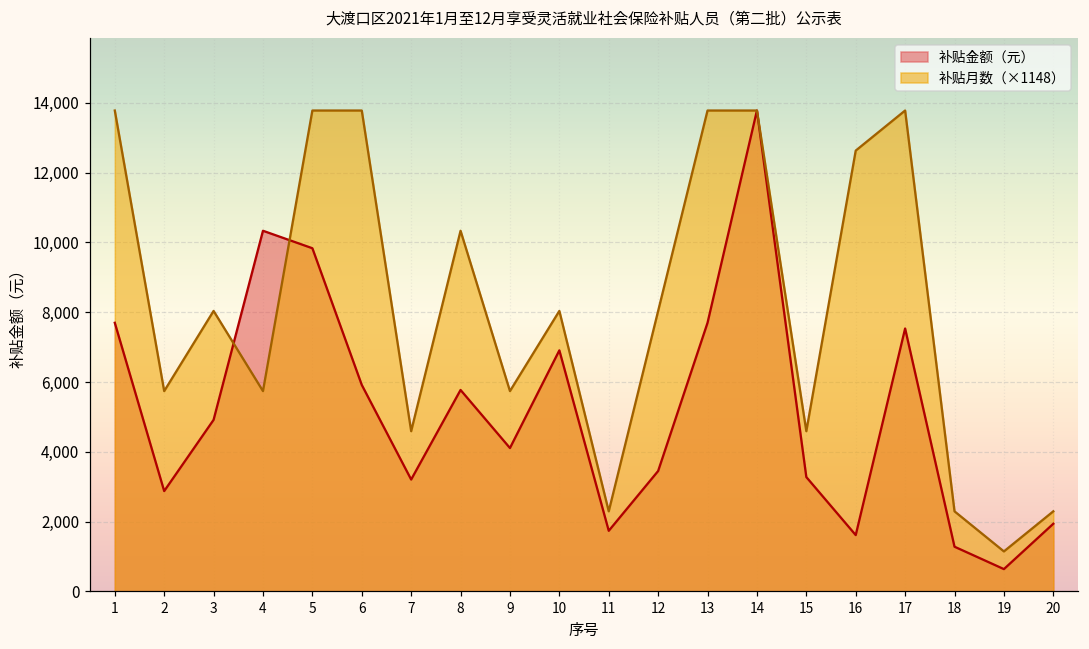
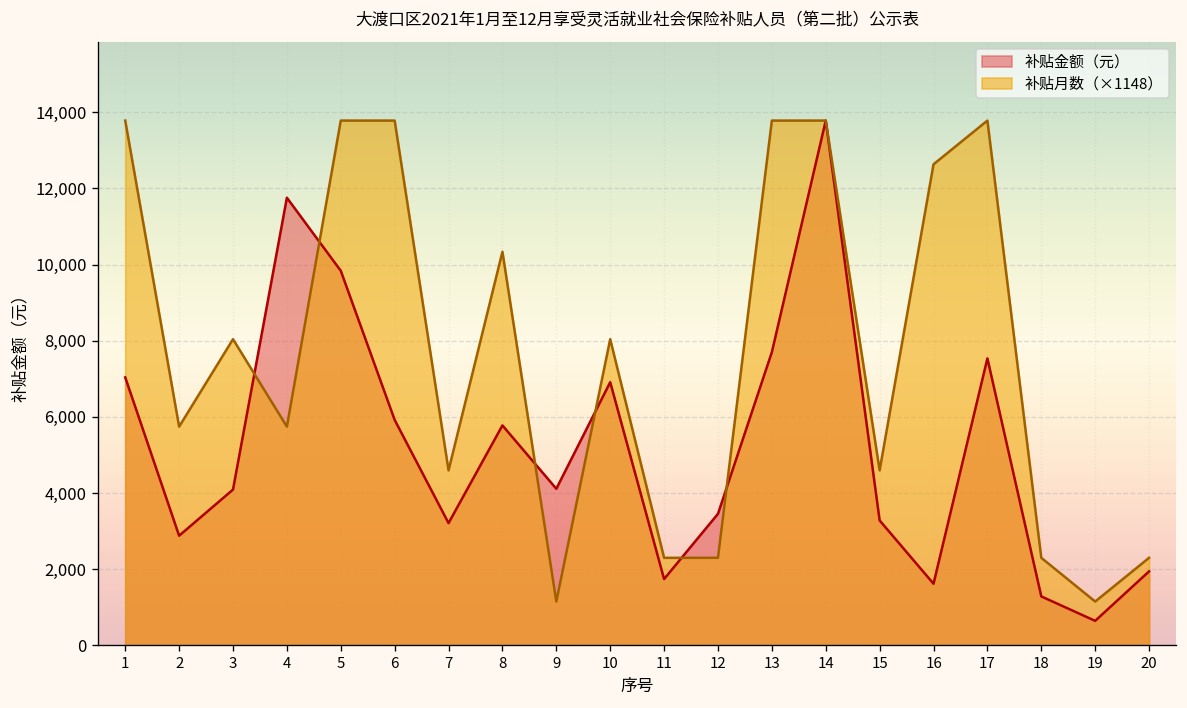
  {
    "补贴金额（元）": {
-     "1": "7,700",
+     "1": "7,000",
      "2": "2,900",
-     "3": "4,900",
-     "4": "10,300",
+     "3": "4,100",
+     "4": "11,800",
      "5": "9,800",
      "6": "5,900",
      "7": "3,200",
      "8": "5,800",
      "9": "4,100",
      "10": "6,900",
      "11": "1,700",
      "12": "3,500",
      "13": "7,700",
      "15": "3,300",
      "16": "1,600",
      "17": "7,500",
      "18": "1,300",
      "19": "600",
      "20": "1,900"
    },
    "补贴月数（×1148）": {
      "1": "13,800",
      "2": "5,700",
      "3": "8,000",
      "4": "5,700",
      "5": "13,800",
      "6": "13,800",
      "7": "4,600",
      "8": "10,300",
-     "9": "5,700",
+     "9": "1,100",
      "10": "8,000",
      "11": "2,300",
-     "12": "8,000",
+     "12": "2,300",
      "13": "13,800",
      "15": "4,600",
      "16": "12,600",
      "17": "13,800",
      "18": "2,300",
      "19": "1,100",
      "20": "2,300"
    }
  }
